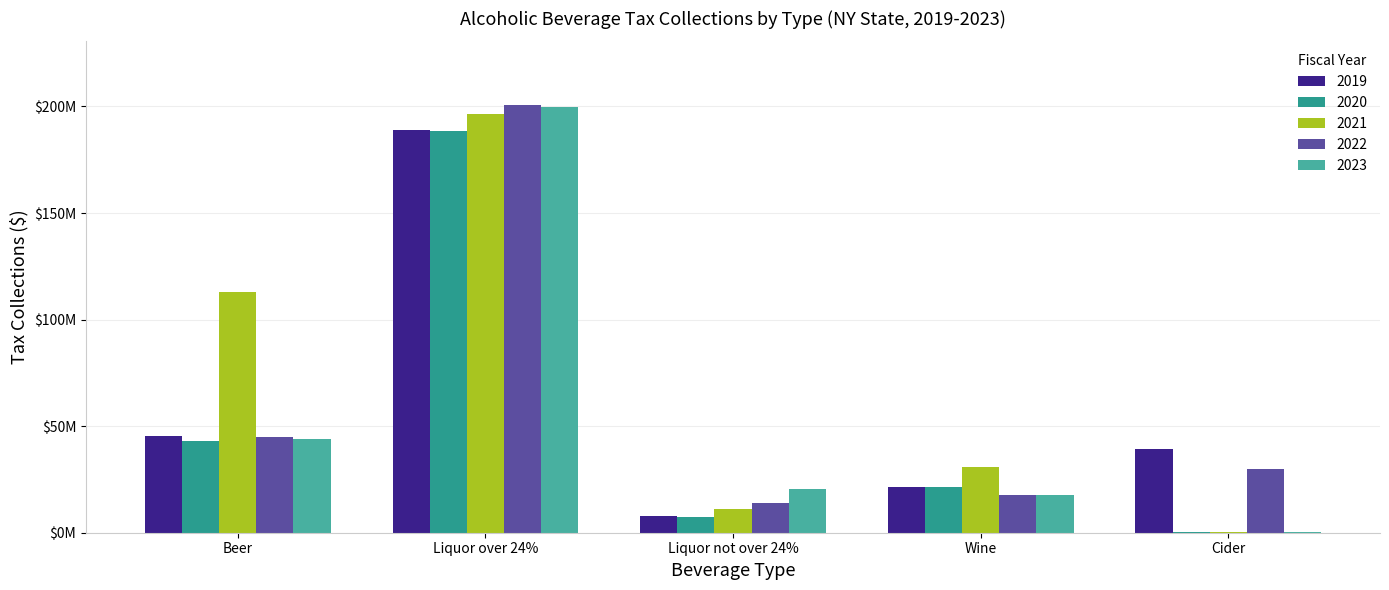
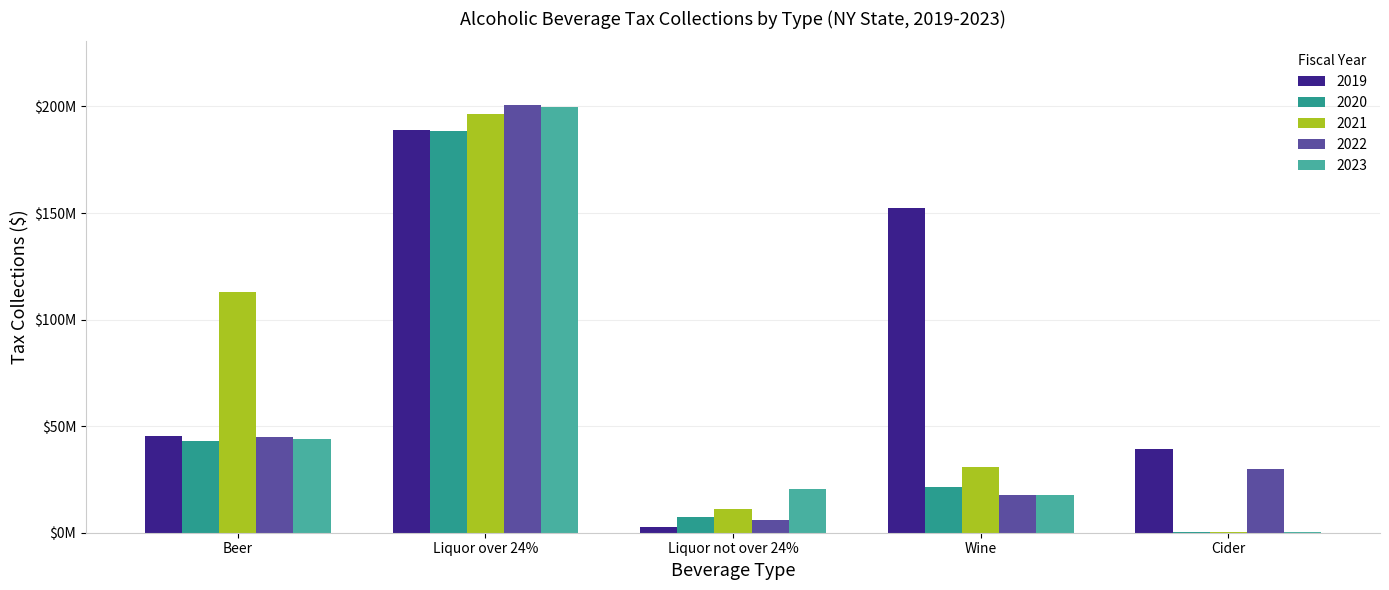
  {
    "2019": {
      "Beer": "$46000000",
      "Liquor over 24%": "$189000000",
-     "Liquor not over 24%": "$8000000",
-     "Wine": "$21000000",
+     "Liquor not over 24%": "$2000000",
+     "Wine": "$152000000",
      "Cider": "$39000000"
    },
    "2021": {
      "Beer": "$113000000",
      "Liquor over 24%": "$196000000",
      "Liquor not over 24%": "$11000000",
      "Wine": "$31000000"
    },
    "2022": {
      "Beer": "$45000000",
      "Liquor over 24%": "$200000000",
-     "Liquor not over 24%": "$14000000",
+     "Liquor not over 24%": "$6000000",
      "Wine": "$18000000",
      "Cider": "$30000000"
    }
  }
